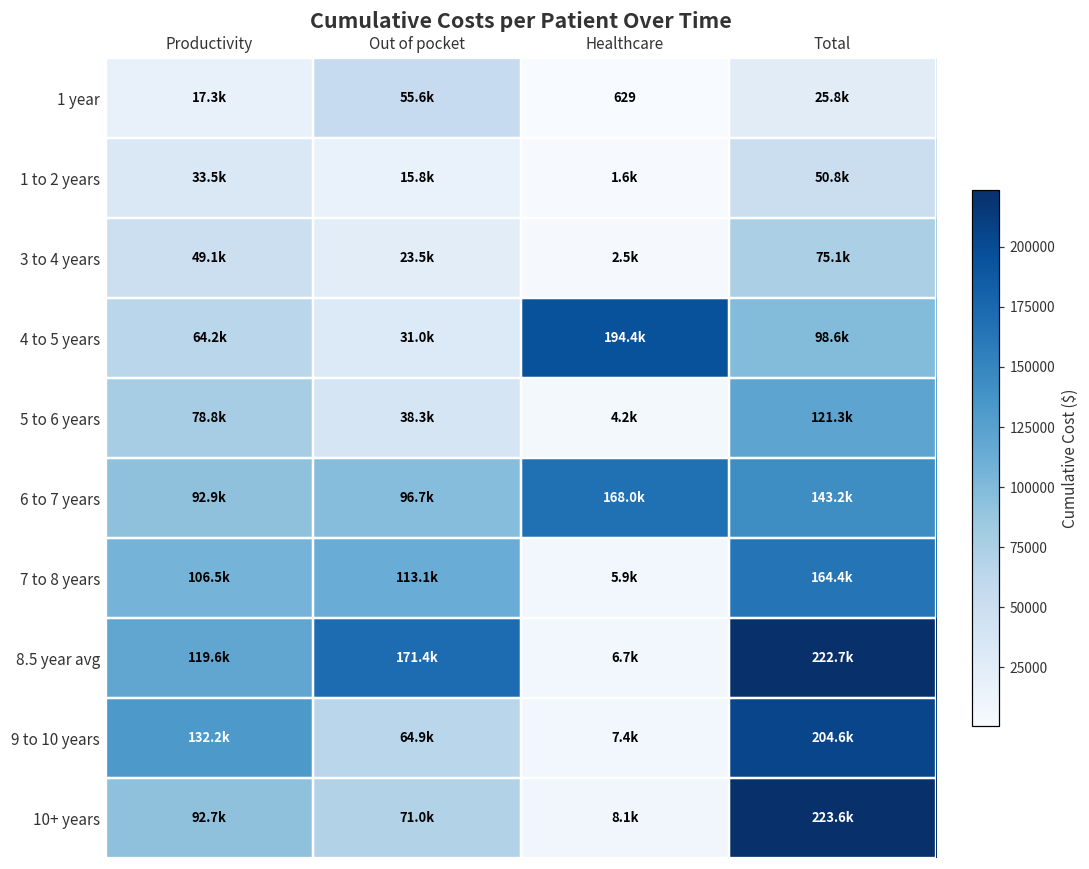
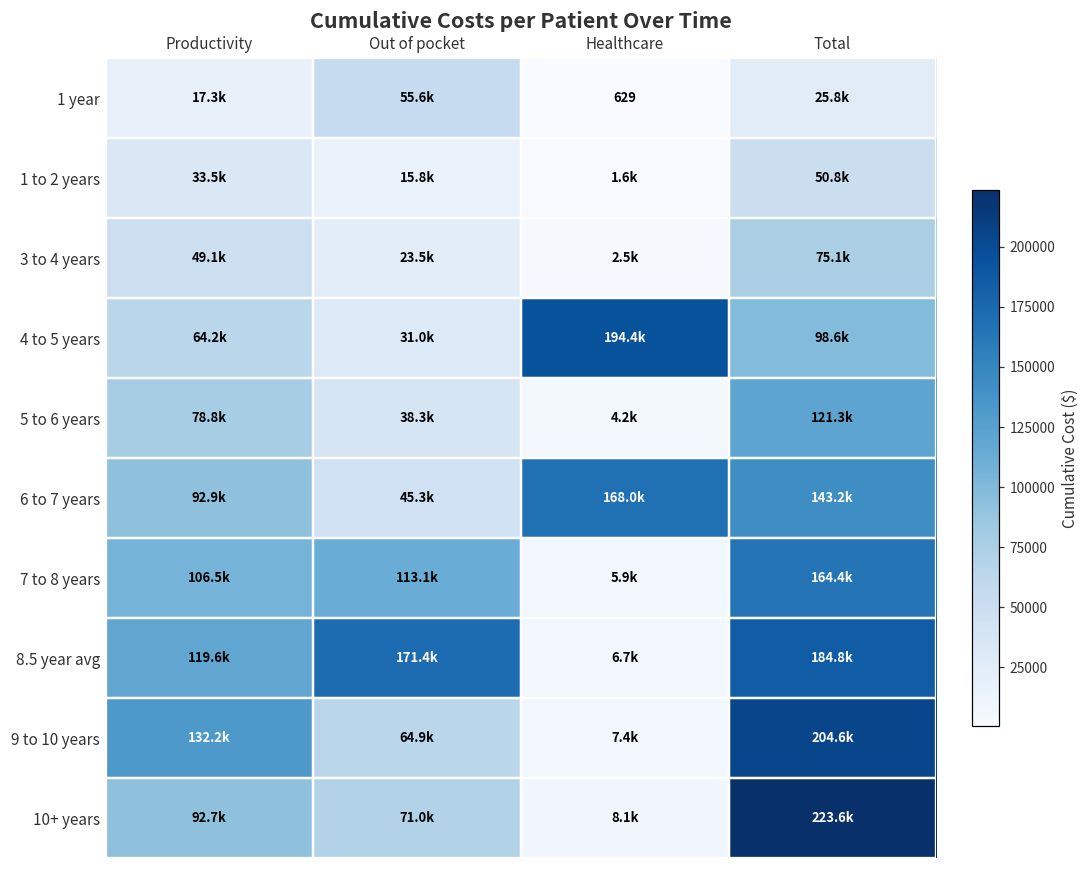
  {
    "1 year": {
      "Productivity": "17.3k",
      "Out of pocket": "55.6k",
      "Healthcare": "629",
      "Total": "25.8k"
    },
    "1 to 2 years": {
      "Productivity": "33.5k",
      "Out of pocket": "15.8k",
      "Healthcare": "1.6k",
      "Total": "50.8k"
    },
    "3 to 4 years": {
      "Productivity": "49.1k",
      "Out of pocket": "23.5k",
      "Healthcare": "2.5k",
      "Total": "75.1k"
    },
    "4 to 5 years": {
      "Productivity": "64.2k",
      "Out of pocket": "31.0k",
      "Healthcare": "194.4k",
      "Total": "98.6k"
    },
    "5 to 6 years": {
      "Productivity": "78.8k",
      "Out of pocket": "38.3k",
      "Healthcare": "4.2k",
      "Total": "121.3k"
    },
    "6 to 7 years": {
      "Productivity": "92.9k",
-     "Out of pocket": "96.7k",
+     "Out of pocket": "45.3k",
      "Healthcare": "168.0k",
      "Total": "143.2k"
    },
    "7 to 8 years": {
      "Productivity": "106.5k",
      "Out of pocket": "113.1k",
      "Healthcare": "5.9k",
      "Total": "164.4k"
    },
    "8.5 year avg": {
      "Productivity": "119.6k",
      "Out of pocket": "171.4k",
      "Healthcare": "6.7k",
-     "Total": "222.7k"
+     "Total": "184.8k"
    },
    "9 to 10 years": {
      "Productivity": "132.2k",
      "Out of pocket": "64.9k",
      "Healthcare": "7.4k",
      "Total": "204.6k"
    },
    "10+ years": {
      "Productivity": "92.7k",
      "Out of pocket": "71.0k",
      "Healthcare": "8.1k",
      "Total": "223.6k"
    }
  }
